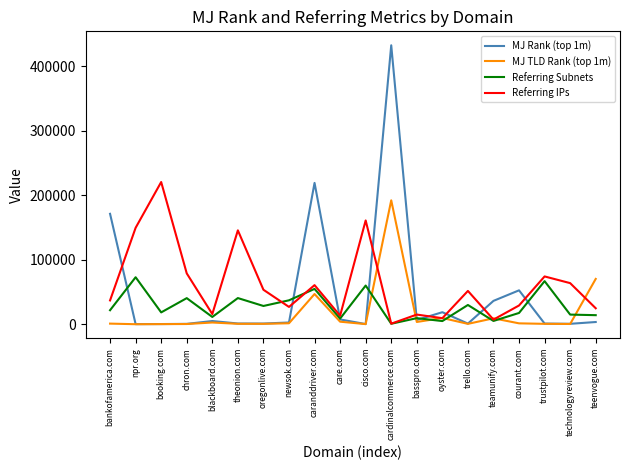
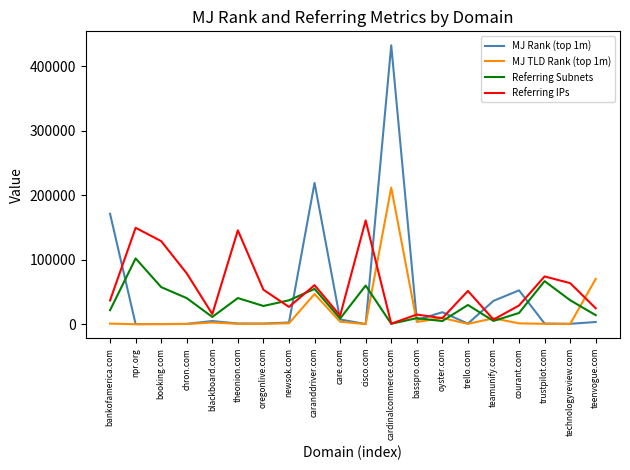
  {
    "MJ Rank (top 1m)": {
      "bankofamerica.com": 170000,
      "caranddriver.com": 220000,
      "cardinalcommerce.com": 430000,
      "oyster.com": 20000,
      "teamunify.com": 40000,
      "courant.com": 50000,
      "teenvogue.com": 0
    },
    "MJ TLD Rank (top 1m)": {
      "bankofamerica.com": 0,
      "caranddriver.com": 50000,
-     "cardinalcommerce.com": 190000,
+     "cardinalcommerce.com": 210000,
      "courant.com": 0,
      "teenvogue.com": 70000
    },
    "Referring Subnets": {
      "bankofamerica.com": 20000,
-     "npr.org": 70000,
-     "booking.com": 20000,
+     "npr.org": 100000,
+     "booking.com": 60000,
      "chron.com": 40000,
      "blackboard.com": 10000,
      "theonion.com": 40000,
      "oregonlive.com": 30000,
      "newsok.com": 40000,
      "caranddriver.com": 50000,
      "cisco.com": 60000,
      "oyster.com": 0,
      "trello.com": 30000,
      "courant.com": 20000,
      "trustpilot.com": 70000,
-     "technologyreview.com": 10000,
+     "technologyreview.com": 40000,
      "teenvogue.com": 10000
    },
    "Referring IPs": {
      "bankofamerica.com": 40000,
      "npr.org": 150000,
-     "booking.com": 220000,
+     "booking.com": 130000,
      "chron.com": 80000,
      "blackboard.com": 20000,
      "theonion.com": 150000,
      "oregonlive.com": 50000,
      "newsok.com": 30000,
      "caranddriver.com": 60000,
      "care.com": 10000,
      "cisco.com": 160000,
      "basspro.com": 10000,
      "trello.com": 50000,
      "courant.com": 30000,
      "trustpilot.com": 70000,
      "technologyreview.com": 60000,
      "teenvogue.com": 20000
    }
  }
